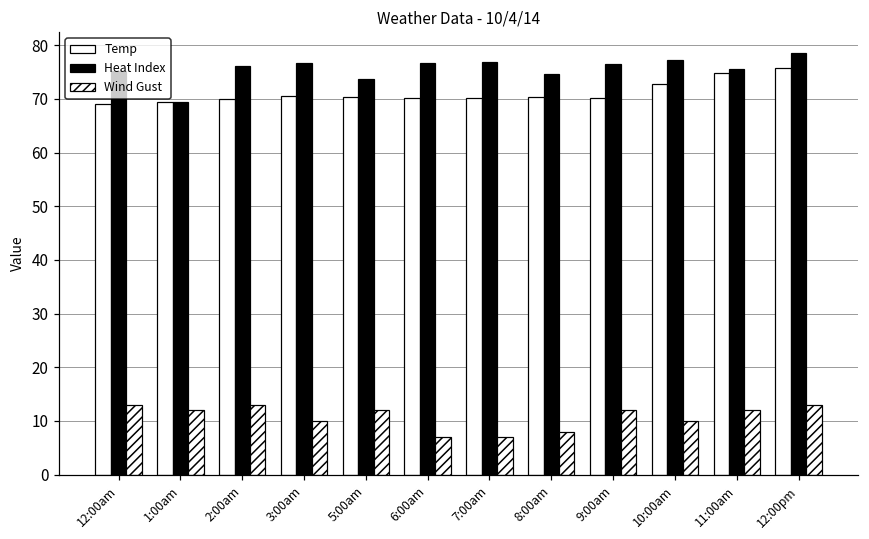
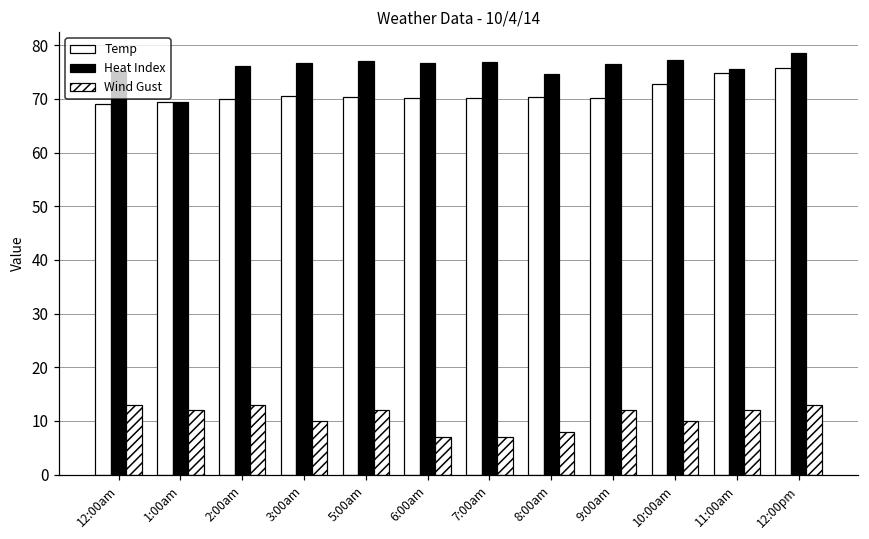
  {
    "Heat Index": {
      "1:00am": 69,
      "2:00am": 76,
      "3:00am": 77,
-     "5:00am": 74,
+     "5:00am": 77,
      "6:00am": 77,
      "7:00am": 77,
      "8:00am": 75,
      "9:00am": 77,
      "10:00am": 77,
      "11:00am": 76,
      "12:00pm": 79
    }
  }
